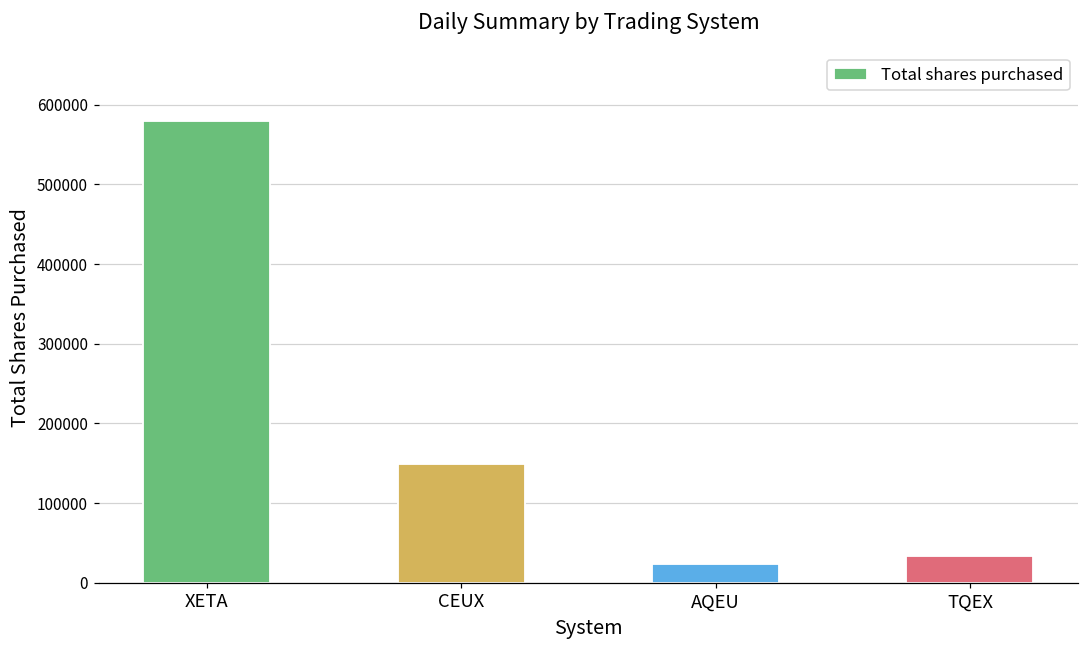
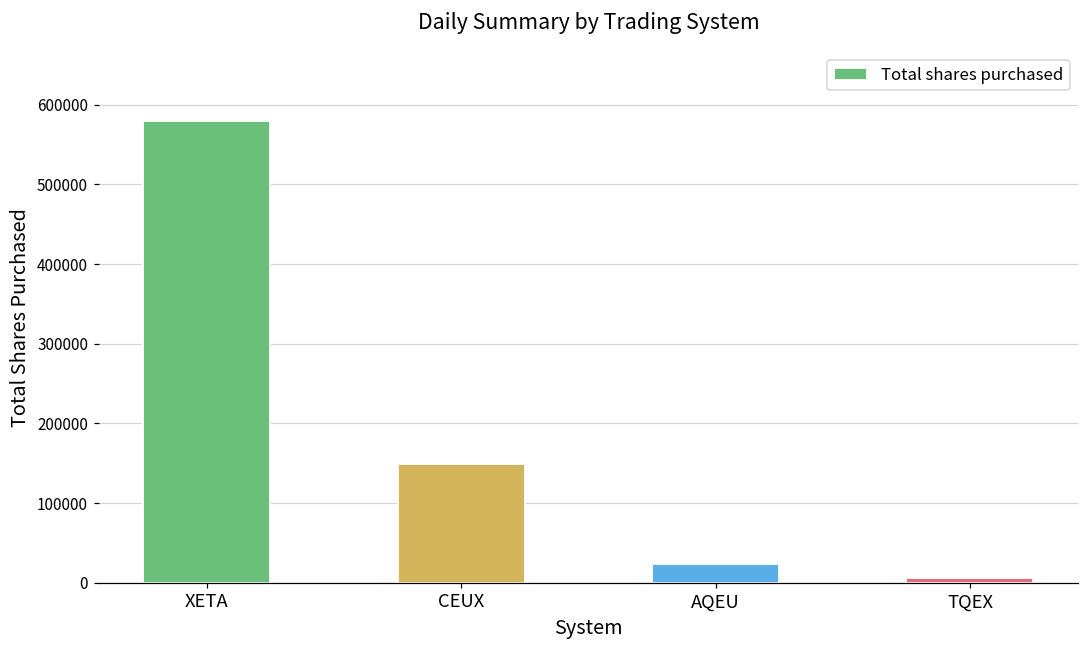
  {
    "XETA": 580000,
    "CEUX": 150000,
    "AQEU": 20000,
-   "TQEX": 30000
+   "TQEX": 10000
  }
